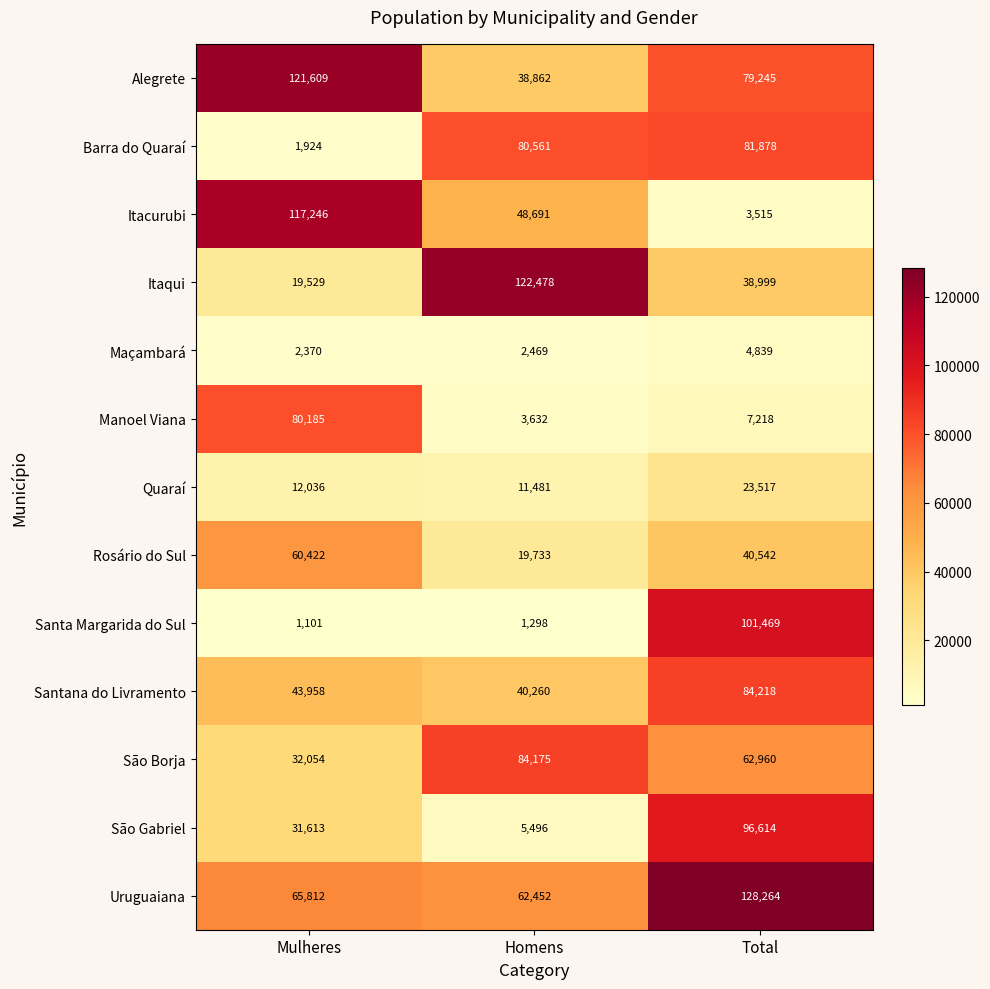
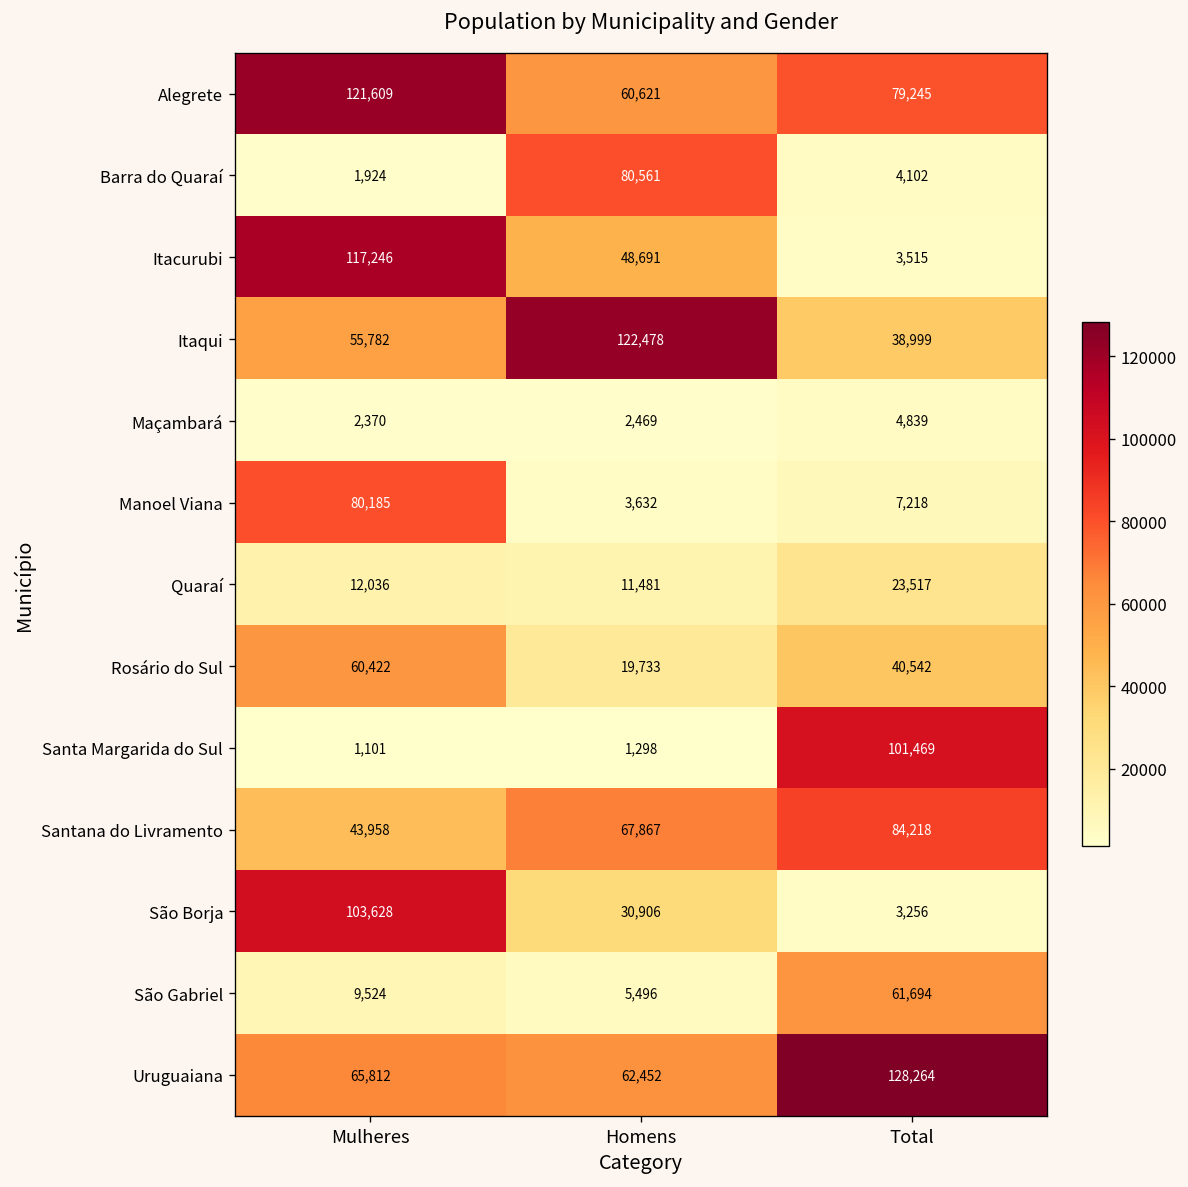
  {
    "Alegrete": {
      "Mulheres": "121,609",
-     "Homens": "38,862",
+     "Homens": "60,621",
      "Total": "79,245"
    },
    "Barra do Quaraí": {
      "Mulheres": "1,924",
      "Homens": "80,561",
-     "Total": "81,878"
+     "Total": "4,102"
    },
    "Itacurubi": {
      "Mulheres": "117,246",
      "Homens": "48,691",
      "Total": "3,515"
    },
    "Itaqui": {
-     "Mulheres": "19,529",
+     "Mulheres": "55,782",
      "Homens": "122,478",
      "Total": "38,999"
    },
    "Maçambará": {
      "Mulheres": "2,370",
      "Homens": "2,469",
      "Total": "4,839"
    },
    "Manoel Viana": {
      "Mulheres": "80,185",
      "Homens": "3,632",
      "Total": "7,218"
    },
    "Quaraí": {
      "Mulheres": "12,036",
      "Homens": "11,481",
      "Total": "23,517"
    },
    "Rosário do Sul": {
      "Mulheres": "60,422",
      "Homens": "19,733",
      "Total": "40,542"
    },
    "Santa Margarida do Sul": {
      "Mulheres": "1,101",
      "Homens": "1,298",
      "Total": "101,469"
    },
    "Santana do Livramento": {
      "Mulheres": "43,958",
-     "Homens": "40,260",
+     "Homens": "67,867",
      "Total": "84,218"
    },
    "São Borja": {
-     "Mulheres": "32,054",
-     "Homens": "84,175",
-     "Total": "62,960"
+     "Mulheres": "103,628",
+     "Homens": "30,906",
+     "Total": "3,256"
    },
    "São Gabriel": {
-     "Mulheres": "31,613",
+     "Mulheres": "9,524",
      "Homens": "5,496",
-     "Total": "96,614"
+     "Total": "61,694"
    },
    "Uruguaiana": {
      "Mulheres": "65,812",
      "Homens": "62,452",
      "Total": "128,264"
    }
  }
